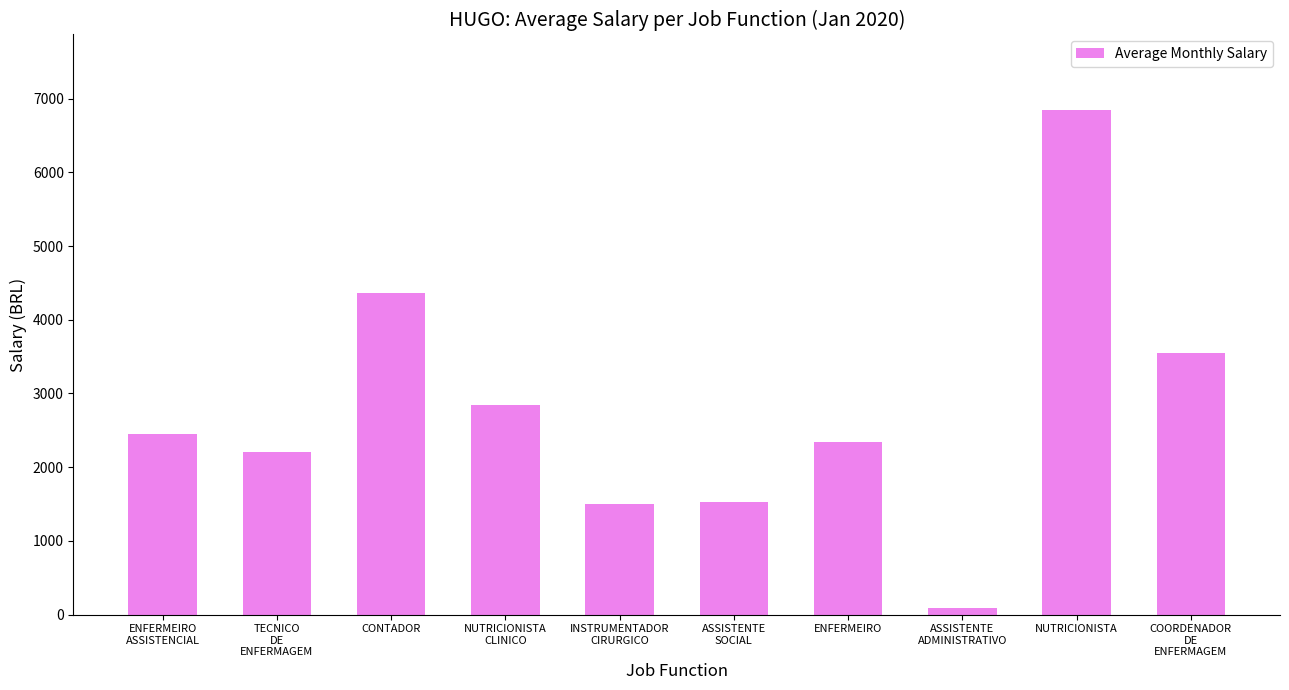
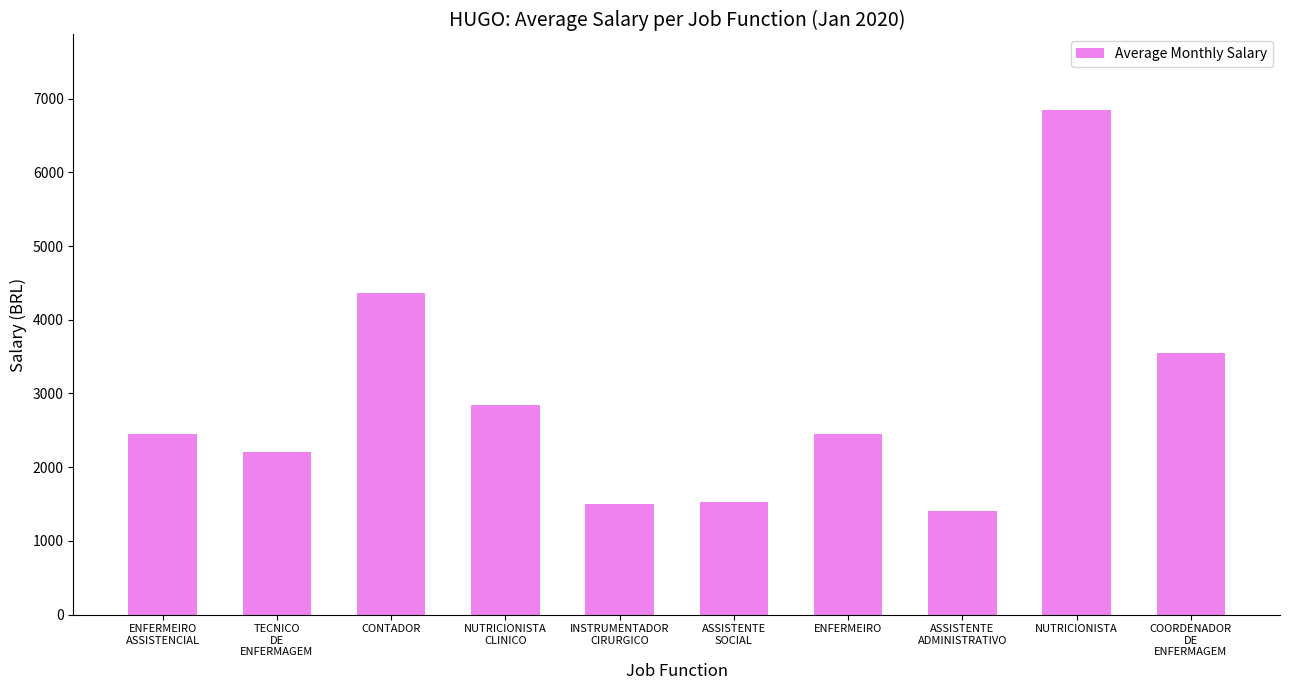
  {
    "ENFERMEIRO ASSISTENCIAL": 2500,
    "TECNICO DE ENFERMAGEM": 2200,
    "CONTADOR": 4400,
    "NUTRICIONISTA CLINICO": 2800,
    "INSTRUMENTADOR CIRURGICO": 1500,
    "ASSISTENTE SOCIAL": 1500,
-   "ENFERMEIRO": 2300,
-   "ASSISTENTE ADMINISTRATIVO": 100,
+   "ENFERMEIRO": 2500,
+   "ASSISTENTE ADMINISTRATIVO": 1400,
    "NUTRICIONISTA": 6800,
    "COORDENADOR DE ENFERMAGEM": 3500
  }
